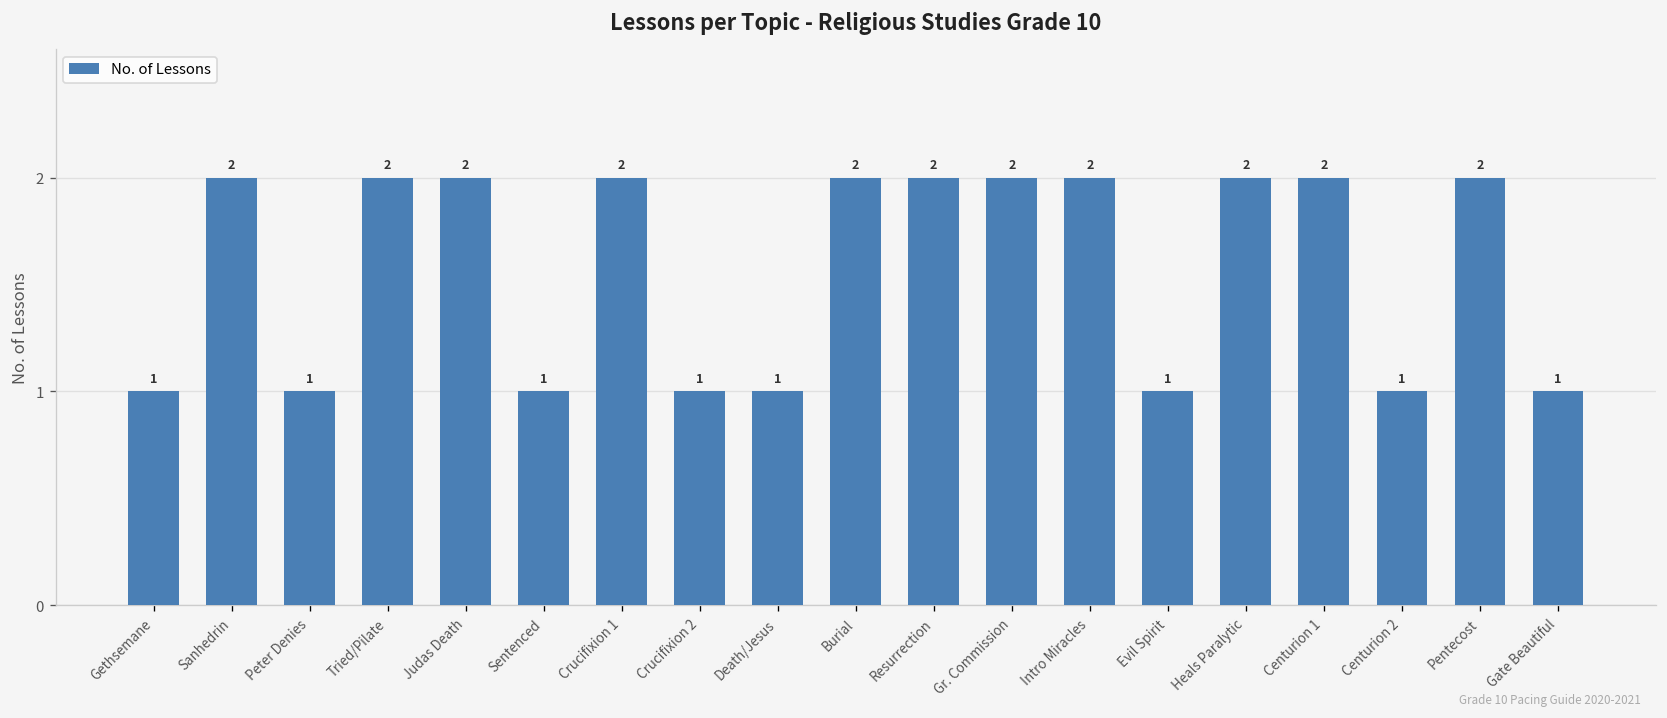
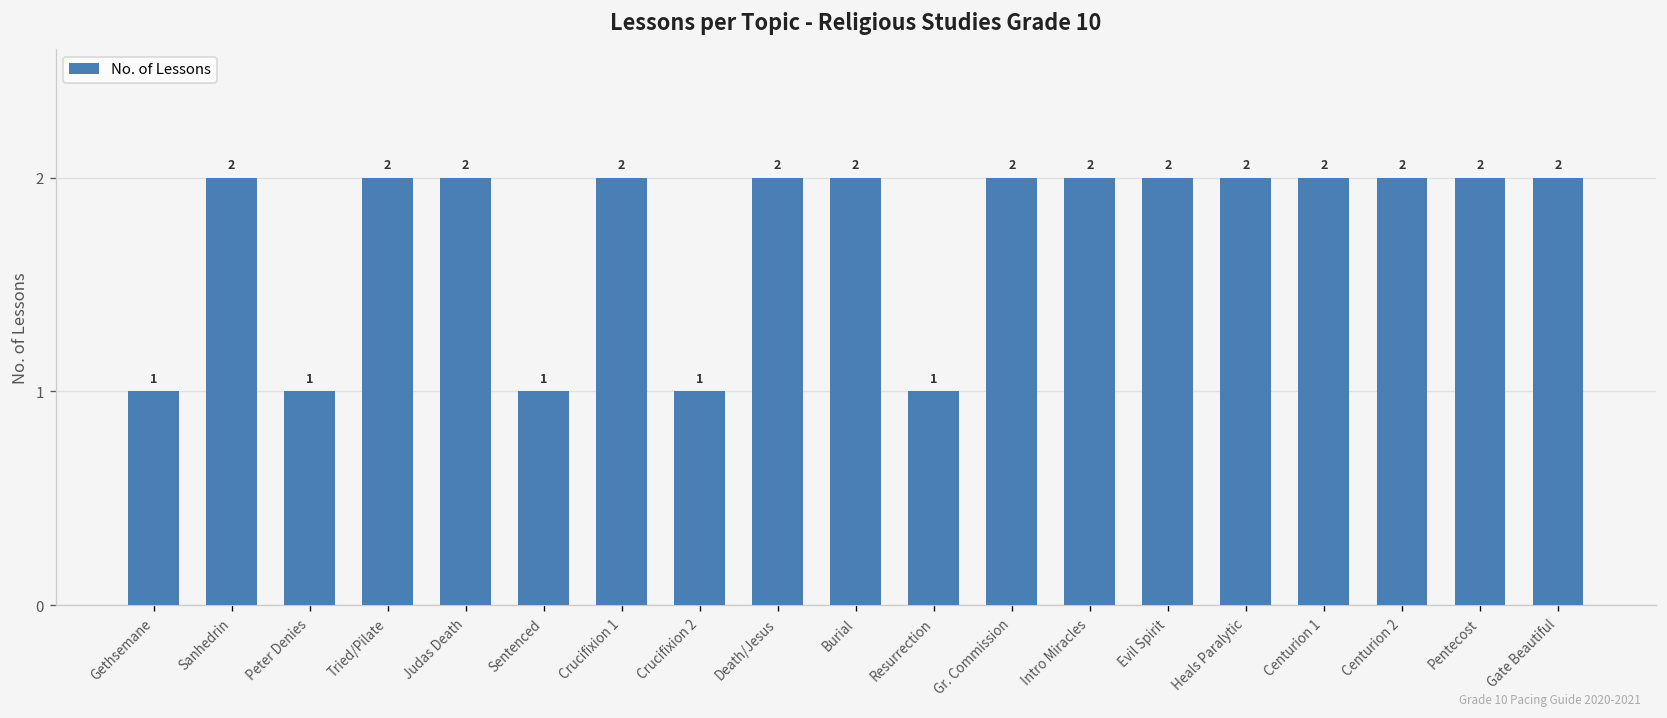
  {
    "Gethsemane": 1,
    "Sanhedrin": 2,
    "Peter Denies": 1,
    "Tried/Pilate": 2,
    "Judas Death": 2,
    "Sentenced": 1,
    "Crucifixion 1": 2,
    "Crucifixion 2": 1,
-   "Death/Jesus": 1,
+   "Death/Jesus": 2,
    "Burial": 2,
-   "Resurrection": 2,
+   "Resurrection": 1,
    "Gr. Commission": 2,
    "Intro Miracles": 2,
-   "Evil Spirit": 1,
+   "Evil Spirit": 2,
    "Heals Paralytic": 2,
    "Centurion 1": 2,
-   "Centurion 2": 1,
+   "Centurion 2": 2,
    "Pentecost": 2,
-   "Gate Beautiful": 1
+   "Gate Beautiful": 2
  }
